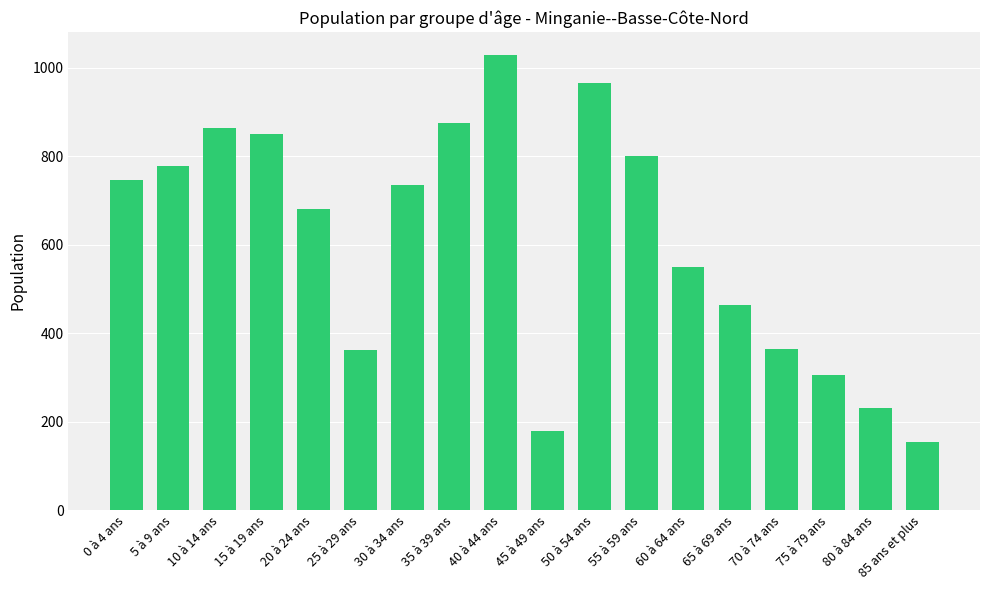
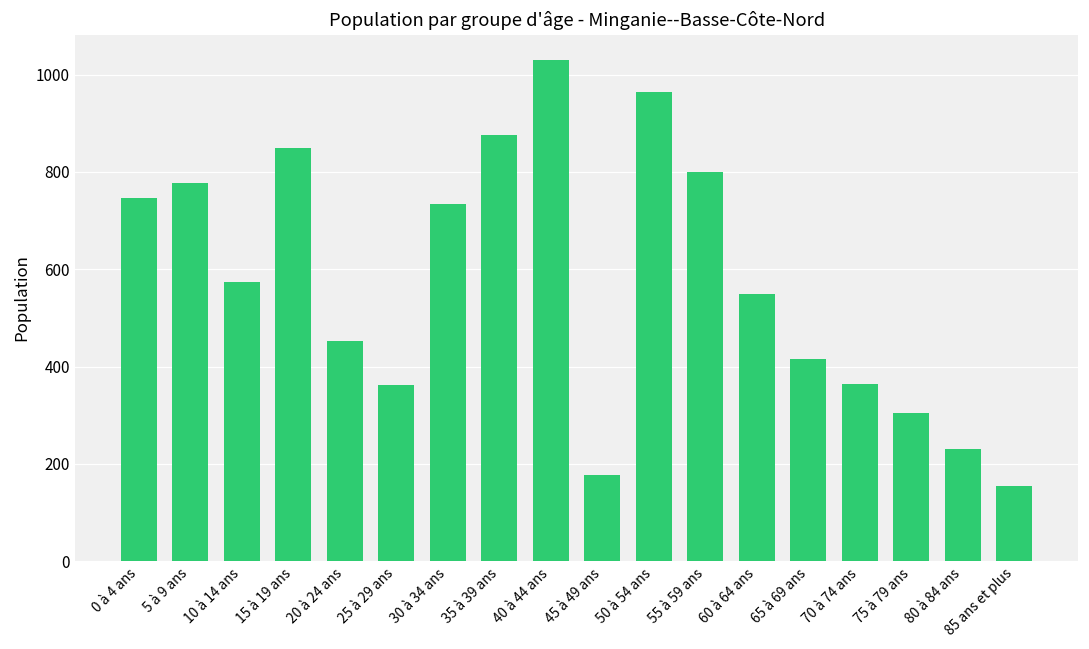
  {
    "0 à 4 ans": 750,
    "5 à 9 ans": 780,
-   "10 à 14 ans": 870,
+   "10 à 14 ans": 570,
    "15 à 19 ans": 850,
-   "20 à 24 ans": 680,
+   "20 à 24 ans": 450,
    "25 à 29 ans": 360,
    "30 à 34 ans": 740,
    "35 à 39 ans": 880,
    "40 à 44 ans": 1030,
    "45 à 49 ans": 180,
    "50 à 54 ans": 970,
    "55 à 59 ans": 800,
    "60 à 64 ans": 550,
-   "65 à 69 ans": 460,
+   "65 à 69 ans": 420,
    "70 à 74 ans": 370,
    "75 à 79 ans": 310,
    "80 à 84 ans": 230,
    "85 ans et plus": 160
  }
